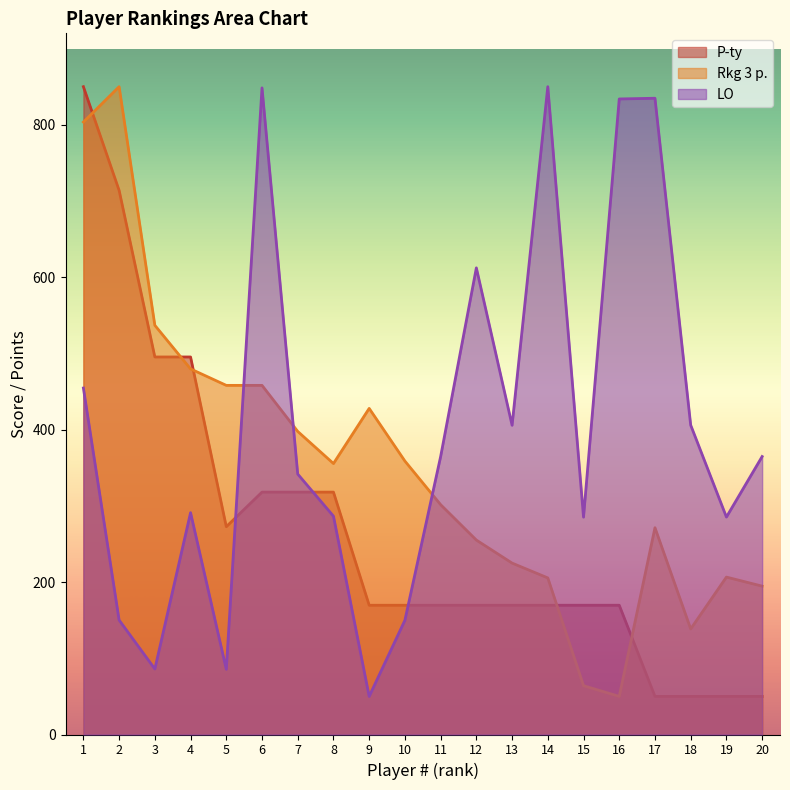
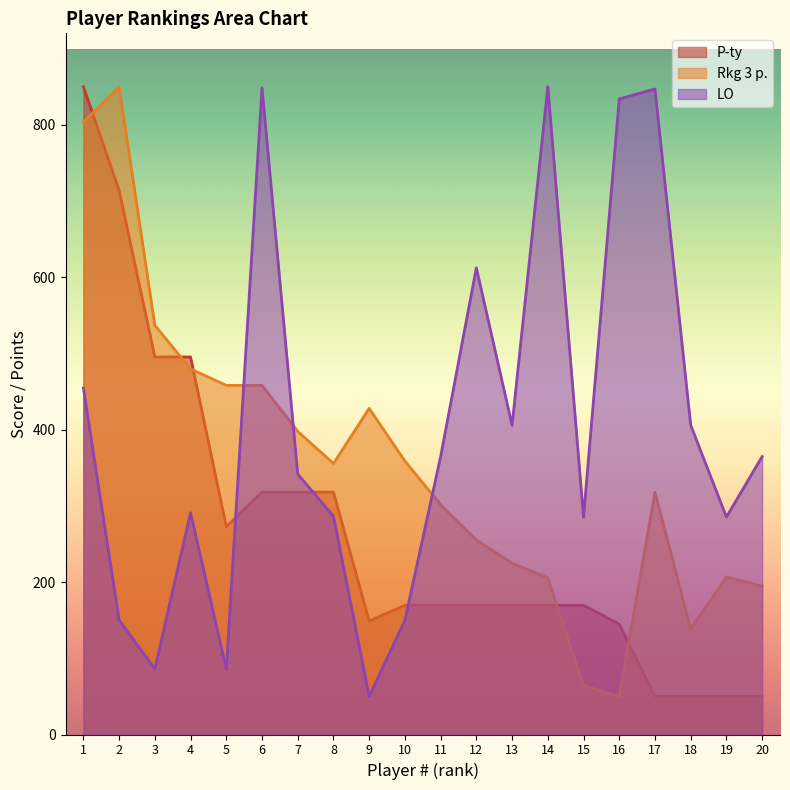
  {
    "P-ty": {
      "1": 850,
      "2": 710,
      "3": 500,
      "4": 500,
      "5": 270,
      "6": 320,
      "7": 320,
      "8": 320,
-     "9": 170,
+     "9": 150,
      "10": 170,
      "11": 170,
      "12": 170,
      "13": 170,
      "14": 170,
      "15": 170,
-     "16": 170,
+     "16": 140,
      "17": 50,
      "18": 50,
      "19": 50,
      "20": 50
    },
    "Rkg 3 p.": {
      "1": 800,
      "2": 850,
      "3": 540,
      "4": 480,
      "5": 460,
      "6": 460,
      "7": 400,
      "8": 360,
      "9": 430,
      "10": 360,
      "11": 300,
      "12": 260,
      "13": 220,
      "14": 210,
      "15": 60,
      "16": 50,
-     "17": 270,
+     "17": 320,
      "18": 140,
      "19": 210,
      "20": 190
    },
    "LO": {
      "1": 450,
      "2": 150,
      "3": 90,
      "4": 290,
      "5": 90,
      "6": 850,
      "7": 340,
      "8": 290,
      "9": 50,
      "10": 150,
      "11": 360,
      "12": 610,
      "13": 410,
      "14": 850,
      "15": 290,
      "16": 830,
-     "17": 830,
+     "17": 850,
      "18": 410,
      "19": 290,
      "20": 360
    }
  }
